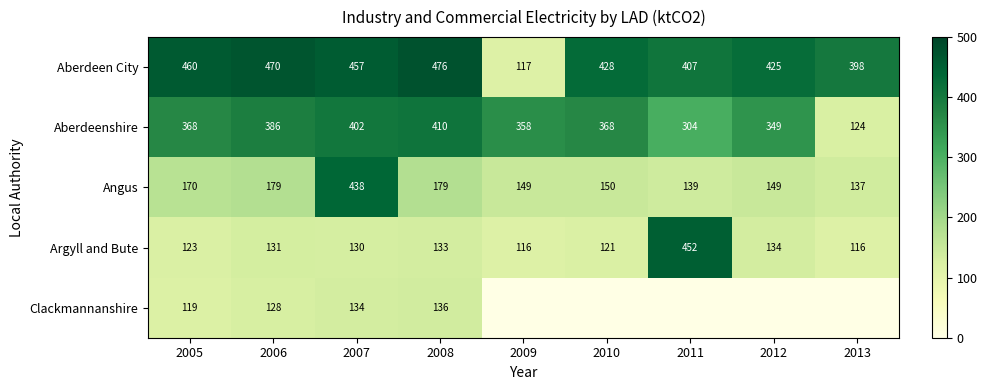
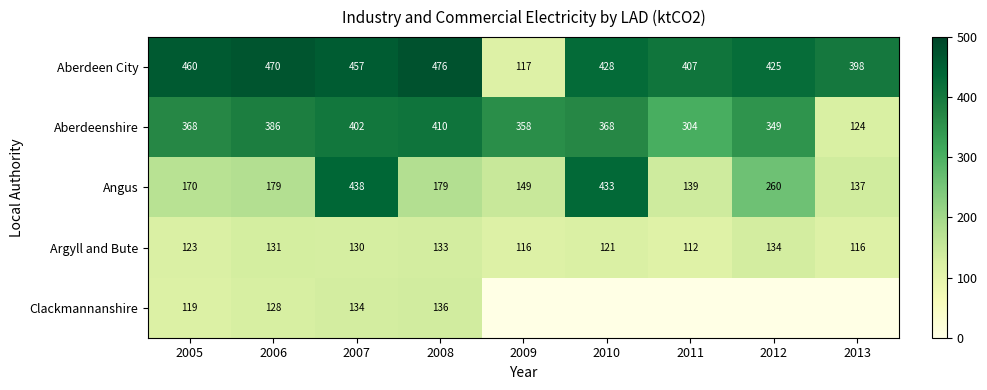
  {
    "Aberdeen City": {
      "2005": 460,
      "2006": 470,
      "2007": 457,
      "2008": 476,
      "2009": 117,
      "2010": 428,
      "2011": 407,
      "2012": 425,
      "2013": 398
    },
    "Aberdeenshire": {
      "2005": 368,
      "2006": 386,
      "2007": 402,
      "2008": 410,
      "2009": 358,
      "2010": 368,
      "2011": 304,
      "2012": 349,
      "2013": 124
    },
    "Angus": {
      "2005": 170,
      "2006": 179,
      "2007": 438,
      "2008": 179,
      "2009": 149,
-     "2010": 150,
+     "2010": 433,
      "2011": 139,
-     "2012": 149,
+     "2012": 260,
      "2013": 137
    },
    "Argyll and Bute": {
      "2005": 123,
      "2006": 131,
      "2007": 130,
      "2008": 133,
      "2009": 116,
      "2010": 121,
-     "2011": 452,
+     "2011": 112,
      "2012": 134,
      "2013": 116
    },
    "Clackmannanshire": {
      "2005": 119,
      "2006": 128,
      "2007": 134,
      "2008": 136
    }
  }
